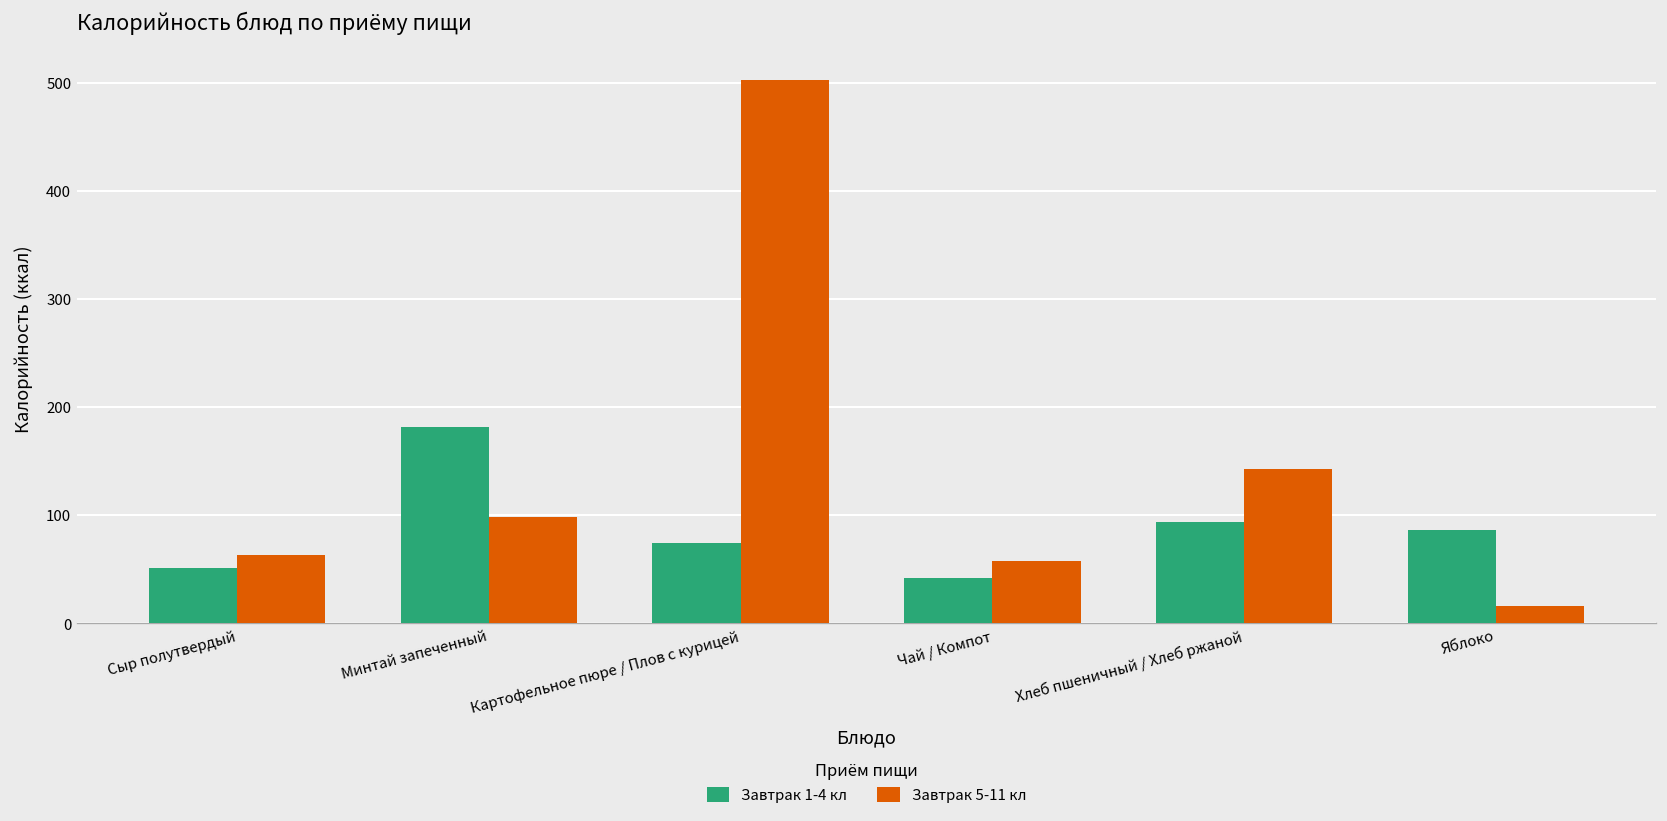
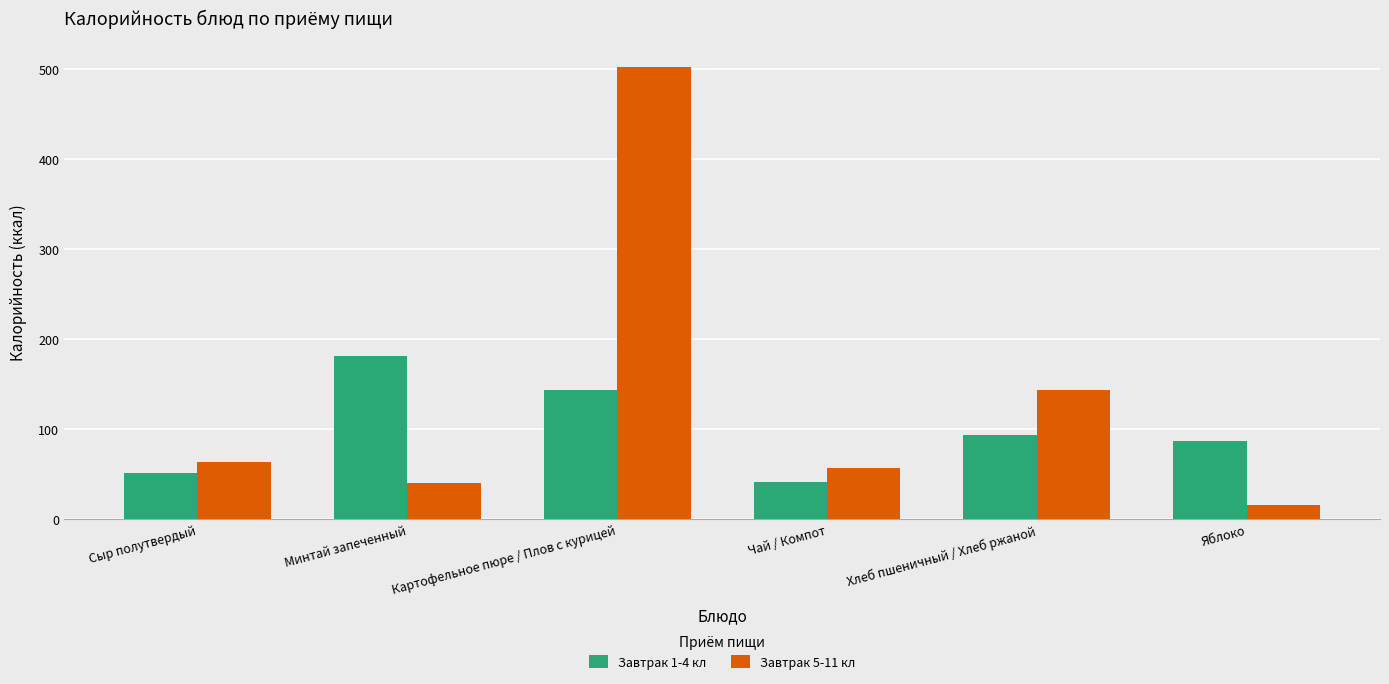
  {
    "Завтрак 1-4 кл": {
      "Сыр полутвердый": 50,
      "Минтай запеченный": 180,
-     "Картофельное пюре / Плов с курицей": 70,
+     "Картофельное пюре / Плов с курицей": 140,
      "Чай / Компот": 40,
      "Хлеб пшеничный / Хлеб ржаной": 90,
      "Яблоко": 90
    },
    "Завтрак 5-11 кл": {
      "Сыр полутвердый": 60,
-     "Минтай запеченный": 100,
+     "Минтай запеченный": 40,
      "Картофельное пюре / Плов с курицей": 500,
      "Чай / Компот": 60,
      "Хлеб пшеничный / Хлеб ржаной": 140,
      "Яблоко": 20
    }
  }
